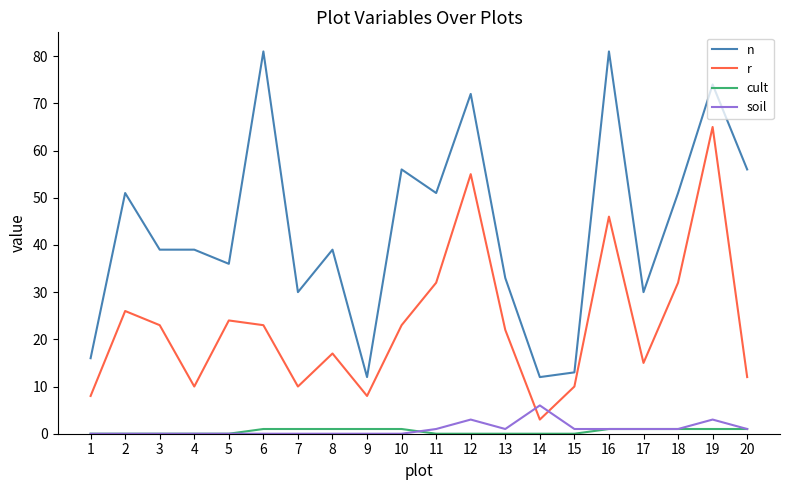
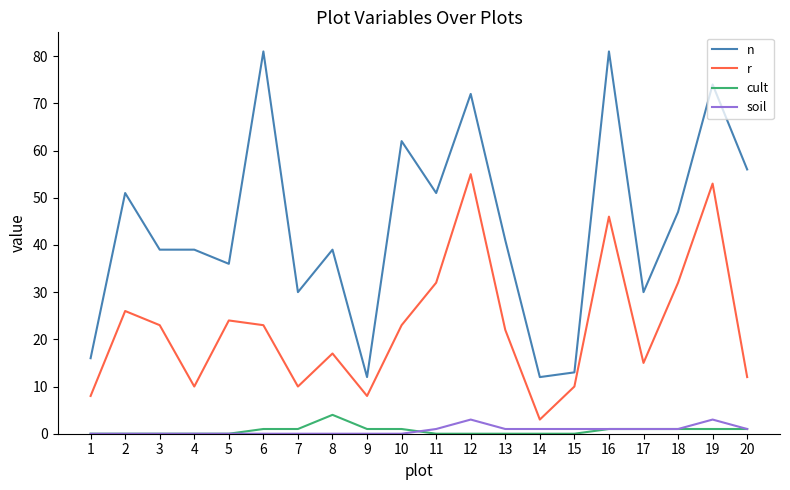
  {
    "n": {
      "1": 16,
      "2": 51,
      "3": 39,
      "4": 39,
      "5": 36,
      "6": 81,
      "7": 30,
      "8": 39,
      "9": 12,
-     "10": 56,
+     "10": 62,
      "11": 51,
      "12": 72,
-     "13": 33,
+     "13": 41,
      "14": 12,
      "15": 13,
      "16": 81,
      "17": 30,
-     "18": 51,
+     "18": 47,
      "20": 56
    },
    "r": {
      "1": 8,
      "2": 26,
      "3": 23,
      "4": 10,
      "5": 24,
      "6": 23,
      "7": 10,
      "8": 17,
      "9": 8,
      "10": 23,
      "11": 32,
      "12": 55,
      "13": 22,
      "14": 3,
      "15": 10,
      "16": 46,
      "17": 15,
      "18": 32,
-     "19": 65,
+     "19": 53,
      "20": 12
    },
    "cult": {
      "6": 1,
      "7": 1,
-     "8": 1,
+     "8": 4,
      "9": 1,
      "10": 1,
      "11": 0,
      "12": 0,
      "13": 0,
      "14": 0,
      "15": 0,
      "19": 1
    },
    "soil": {
      "6": 0,
      "7": 0,
      "8": 0,
      "9": 0,
      "10": 0,
      "11": 1,
      "12": 3,
      "13": 1,
-     "14": 6,
+     "14": 1,
      "15": 1,
      "19": 3
    }
  }
